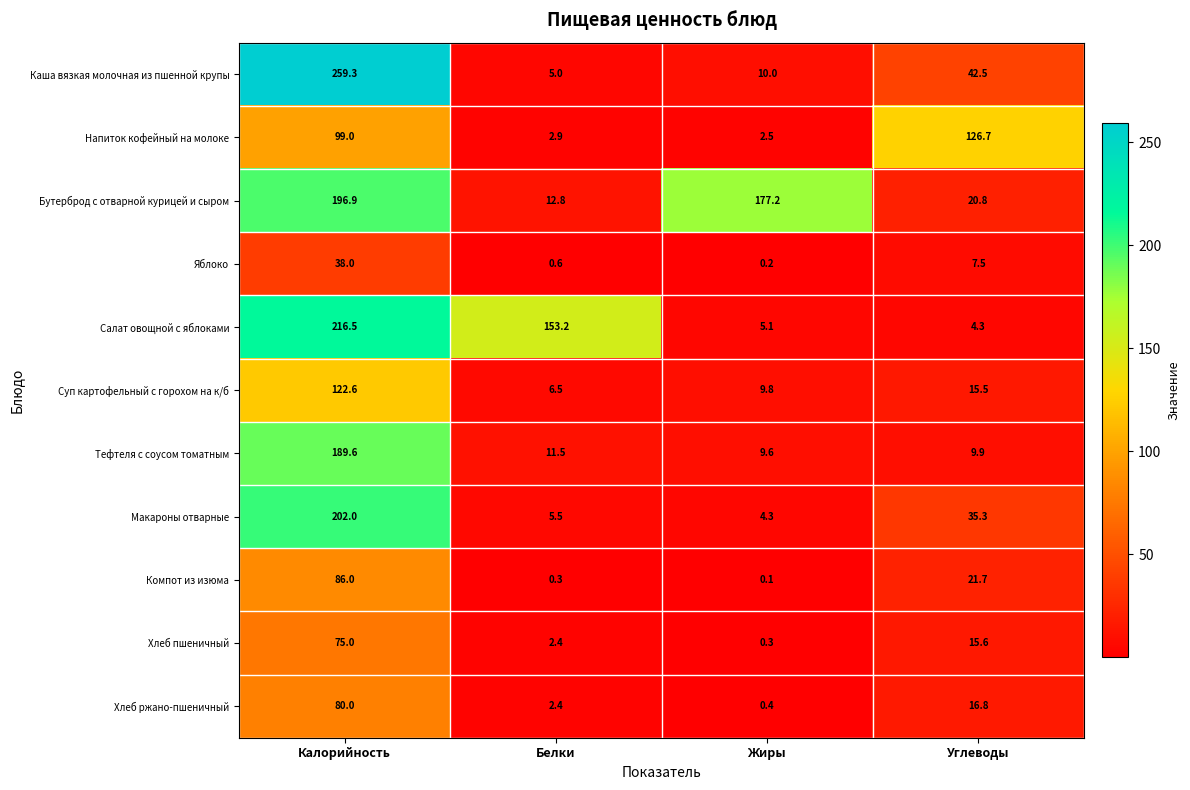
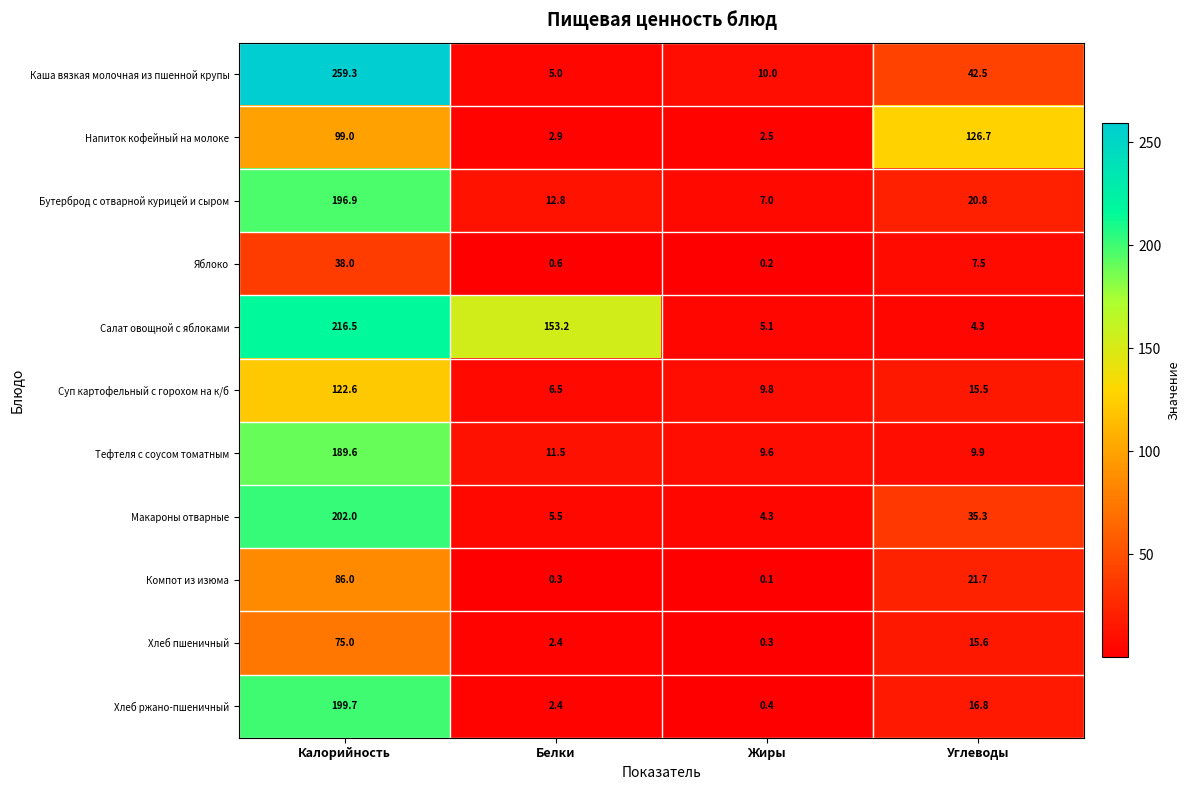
  {
    "Каша вязкая молочная из пшенной крупы": {
      "Калорийность": 259.3,
      "Белки": 5.0,
      "Жиры": 10.0,
      "Углеводы": 42.5
    },
    "Напиток кофейный на молоке": {
      "Калорийность": 99.0,
      "Белки": 2.9,
      "Жиры": 2.5,
      "Углеводы": 126.7
    },
    "Бутерброд с отварной курицей и сыром": {
      "Калорийность": 196.9,
      "Белки": 12.8,
-     "Жиры": 177.2,
+     "Жиры": 7.0,
      "Углеводы": 20.8
    },
    "Яблоко": {
      "Калорийность": 38.0,
      "Белки": 0.6,
      "Жиры": 0.2,
      "Углеводы": 7.5
    },
    "Салат овощной с яблоками": {
      "Калорийность": 216.5,
      "Белки": 153.2,
      "Жиры": 5.1,
      "Углеводы": 4.3
    },
    "Суп картофельный с горохом на к/б": {
      "Калорийность": 122.6,
      "Белки": 6.5,
      "Жиры": 9.8,
      "Углеводы": 15.5
    },
    "Тефтеля с соусом томатным": {
      "Калорийность": 189.6,
      "Белки": 11.5,
      "Жиры": 9.6,
      "Углеводы": 9.9
    },
    "Макароны отварные": {
      "Калорийность": 202.0,
      "Белки": 5.5,
      "Жиры": 4.3,
      "Углеводы": 35.3
    },
    "Компот из изюма": {
      "Калорийность": 86.0,
      "Белки": 0.3,
      "Жиры": 0.1,
      "Углеводы": 21.7
    },
    "Хлеб пшеничный": {
      "Калорийность": 75.0,
      "Белки": 2.4,
      "Жиры": 0.3,
      "Углеводы": 15.6
    },
    "Хлеб ржано-пшеничный": {
-     "Калорийность": 80.0,
+     "Калорийность": 199.7,
      "Белки": 2.4,
      "Жиры": 0.4,
      "Углеводы": 16.8
    }
  }
